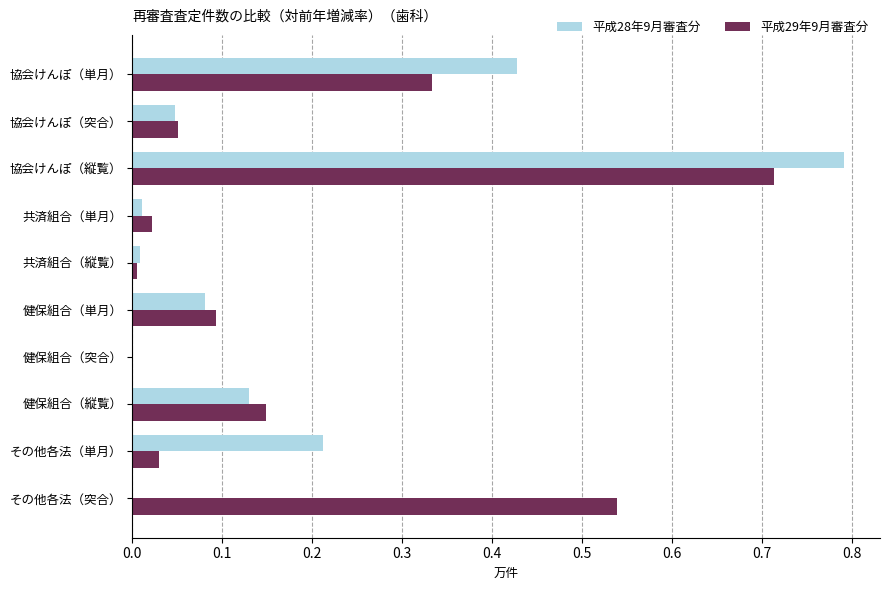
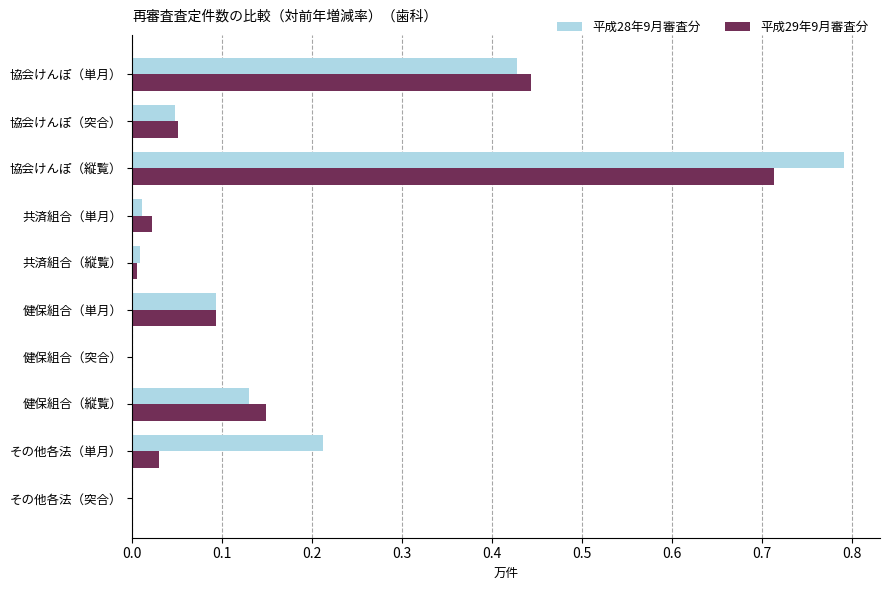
  {
    "平成28年9月審査分": {
      "協会けんぽ（単月）": 0.43,
      "協会けんぽ（突合）": 0.05,
      "協会けんぽ（縦覧）": 0.79,
      "共済組合（単月）": 0.01,
      "共済組合（縦覧）": 0.01,
-     "健保組合（単月）": 0.08,
+     "健保組合（単月）": 0.09,
      "健保組合（縦覧）": 0.13,
      "その他各法（単月）": 0.21
    },
    "平成29年9月審査分": {
-     "協会けんぽ（単月）": 0.33,
+     "協会けんぽ（単月）": 0.44,
      "協会けんぽ（突合）": 0.05,
      "協会けんぽ（縦覧）": 0.71,
      "共済組合（単月）": 0.02,
      "共済組合（縦覧）": 0.01,
      "健保組合（単月）": 0.09,
      "健保組合（縦覧）": 0.15,
      "その他各法（単月）": 0.03,
-     "その他各法（突合）": 0.54
+     "その他各法（突合）": 0.00
    }
  }
